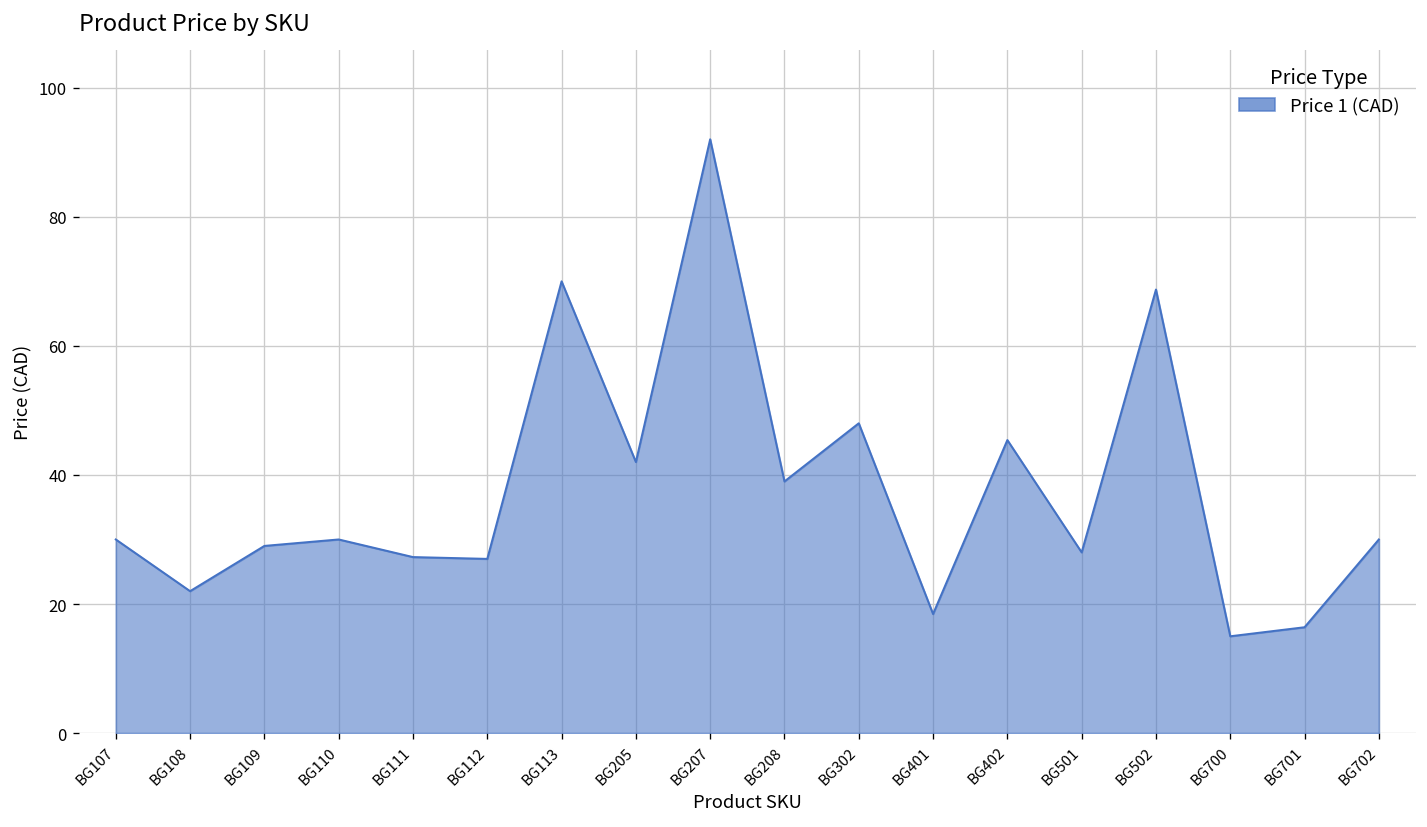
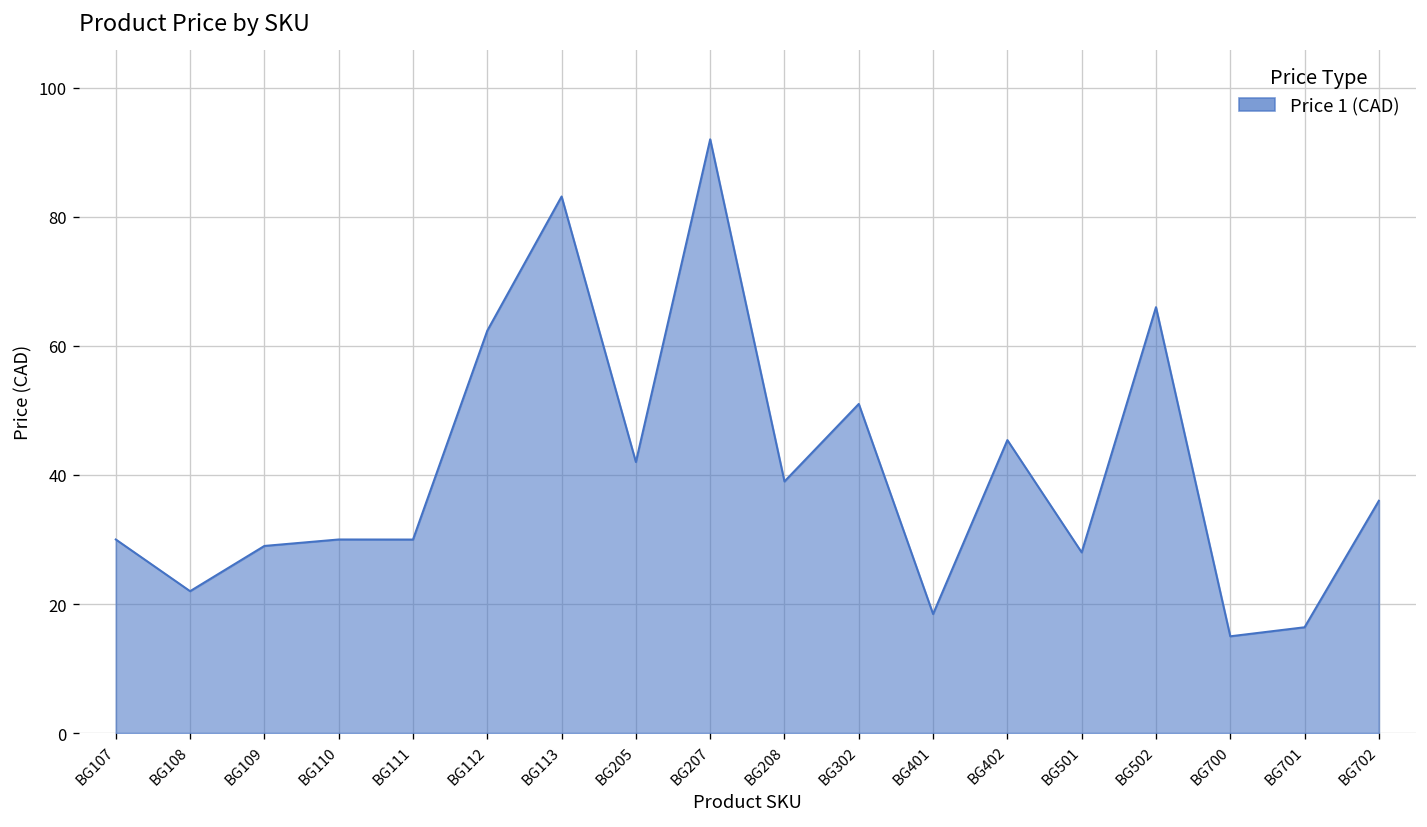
  {
    "BG107": 30,
    "BG108": 22,
    "BG109": 29,
    "BG110": 30,
-   "BG111": 27,
-   "BG112": 27,
-   "BG113": 70,
+   "BG111": 30,
+   "BG112": 62,
+   "BG113": 83,
    "BG205": 42,
    "BG207": 92,
    "BG208": 39,
-   "BG302": 48,
+   "BG302": 51,
    "BG401": 18,
    "BG402": 45,
    "BG501": 28,
-   "BG502": 69,
+   "BG502": 66,
    "BG700": 15,
    "BG701": 16,
-   "BG702": 30
+   "BG702": 36
  }
